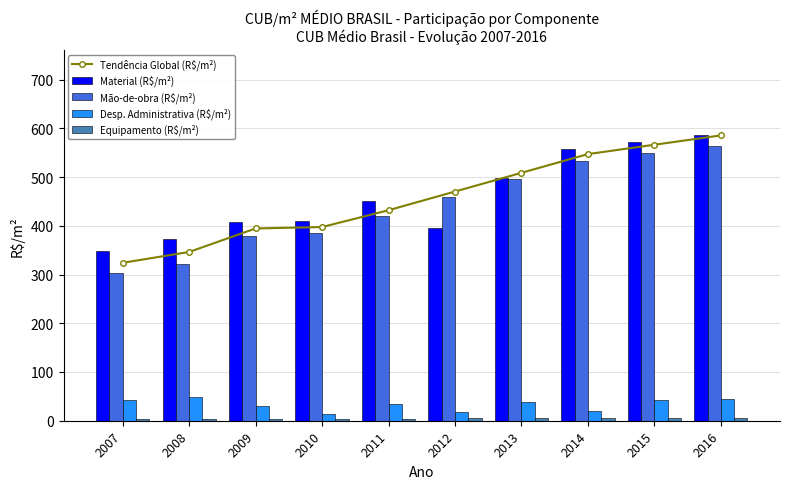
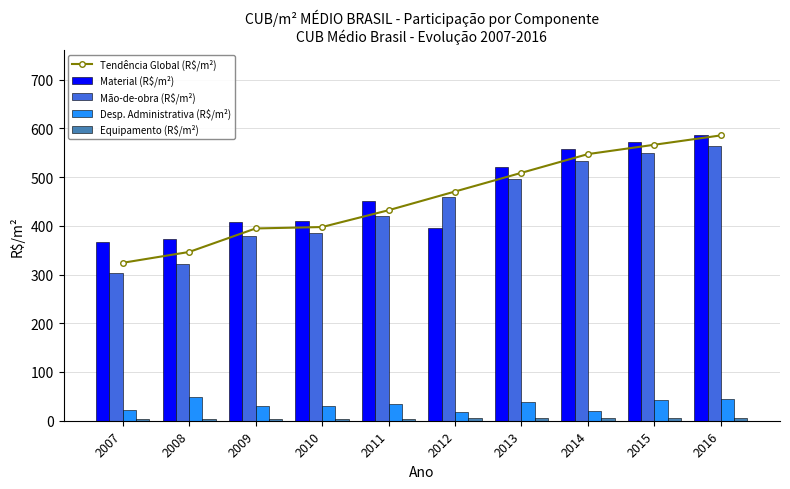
  {
    "Material (R$/m²)": {
-     "2007": 350,
+     "2007": 370,
      "2008": 370,
      "2009": 410,
      "2010": 410,
      "2011": 450,
      "2012": 390,
-     "2013": 500,
+     "2013": 520,
      "2014": 560,
      "2015": 570,
      "2016": 590
    },
    "Tendência Global (R$/m²)": {
      "2007": 320,
      "2008": 350,
      "2009": 390,
      "2010": 400,
      "2011": 430,
      "2012": 470,
      "2013": 510,
      "2014": 550,
      "2015": 570,
      "2016": 590
    },
    "Desp. Administrativa (R$/m²)": {
-     "2007": 40,
+     "2007": 20,
      "2008": 50,
      "2009": 30,
-     "2010": 10,
+     "2010": 30,
      "2011": 30,
      "2012": 20,
      "2013": 40,
      "2014": 20,
      "2015": 40,
      "2016": 40
    }
  }
